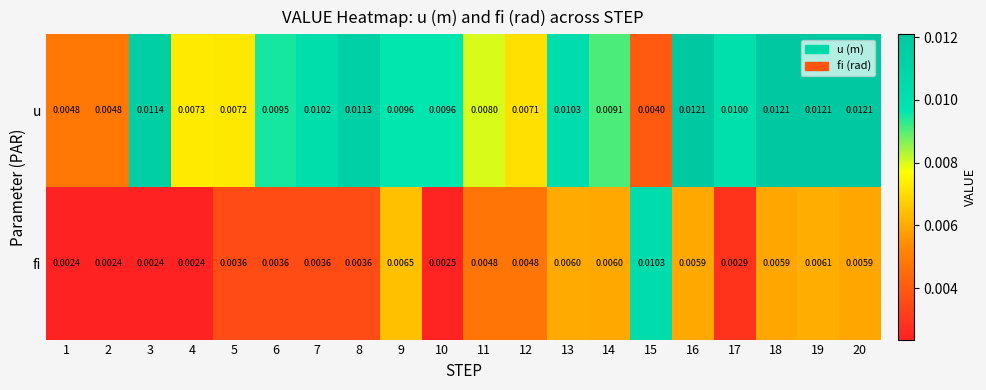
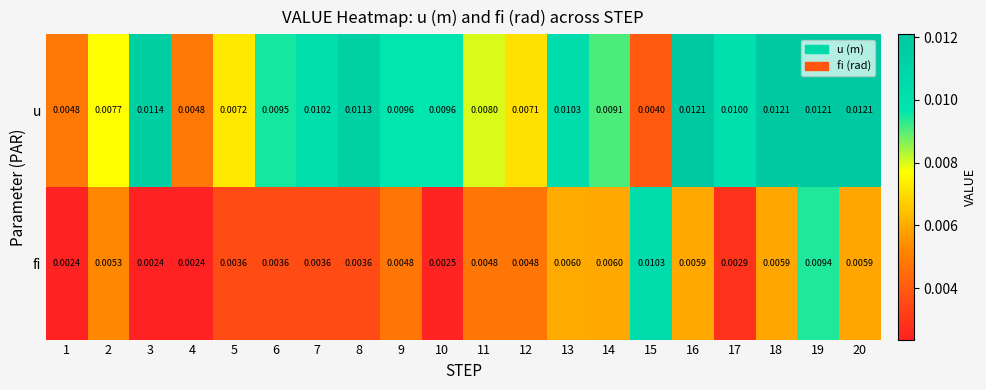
  {
    "u": {
      "1": 0.0048,
-     "2": 0.0048,
+     "2": 0.0077,
      "3": 0.0114,
-     "4": 0.0073,
+     "4": 0.0048,
      "5": 0.0072,
      "6": 0.0095,
      "7": 0.0102,
      "8": 0.0113,
      "9": 0.0096,
      "10": 0.0096,
      "11": 0.0080,
      "12": 0.0071,
      "13": 0.0103,
      "14": 0.0091,
      "15": 0.0040,
      "16": 0.0121,
      "17": 0.0100,
      "18": 0.0121,
      "19": 0.0121,
      "20": 0.0121
    },
    "fi": {
      "1": 0.0024,
-     "2": 0.0024,
+     "2": 0.0053,
      "3": 0.0024,
      "4": 0.0024,
      "5": 0.0036,
      "6": 0.0036,
      "7": 0.0036,
      "8": 0.0036,
-     "9": 0.0065,
+     "9": 0.0048,
      "10": 0.0025,
      "11": 0.0048,
      "12": 0.0048,
      "13": 0.0060,
      "14": 0.0060,
      "15": 0.0103,
      "16": 0.0059,
      "17": 0.0029,
      "18": 0.0059,
-     "19": 0.0061,
+     "19": 0.0094,
      "20": 0.0059
    }
  }
